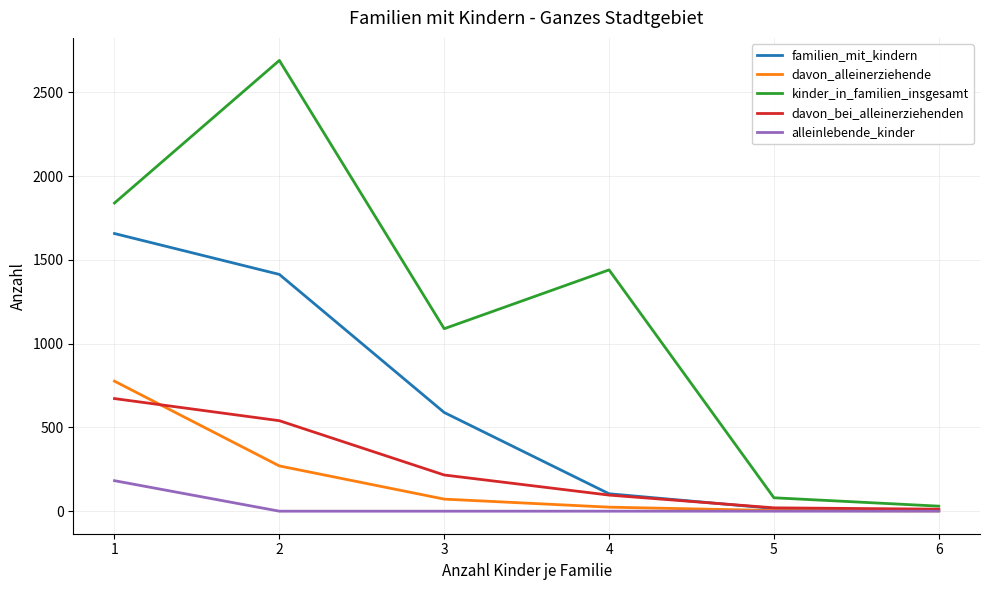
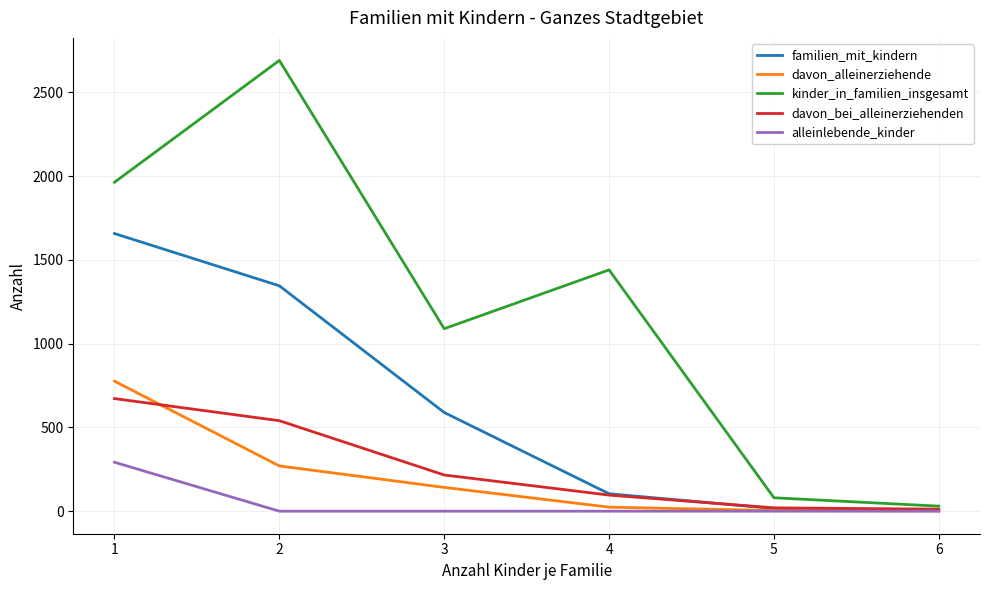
  {
    "familien_mit_kindern": {
      "1": 1660,
-     "2": 1410,
+     "2": 1350,
      "3": 590
    },
    "davon_alleinerziehende": {
      "1": 780,
      "2": 270,
-     "3": 70,
+     "3": 140,
      "4": 20
    },
    "kinder_in_familien_insgesamt": {
-     "1": 1840,
+     "1": 1960,
      "2": 2690,
      "3": 1090,
      "4": 1440,
      "5": 80,
      "6": 30
    },
    "davon_bei_alleinerziehenden": {
      "1": 670,
      "2": 540,
      "3": 220
    },
    "alleinlebende_kinder": {
-     "1": 180,
+     "1": 290,
      "2": 0,
      "3": 0,
      "4": 0
    }
  }
